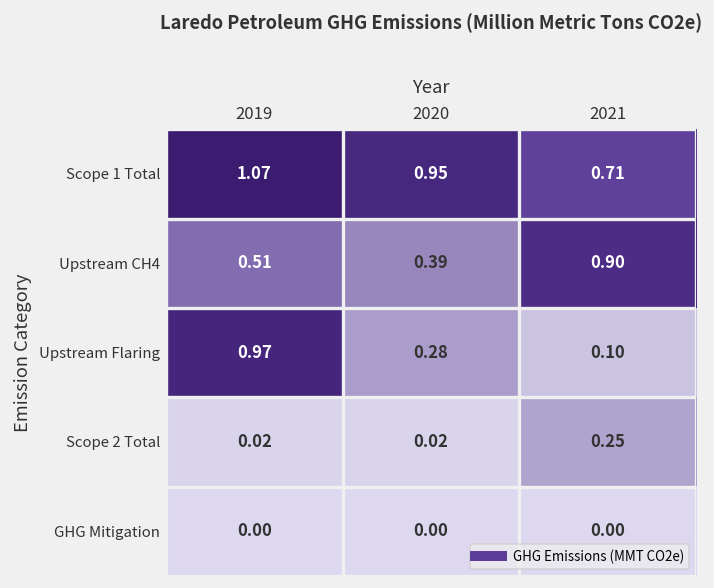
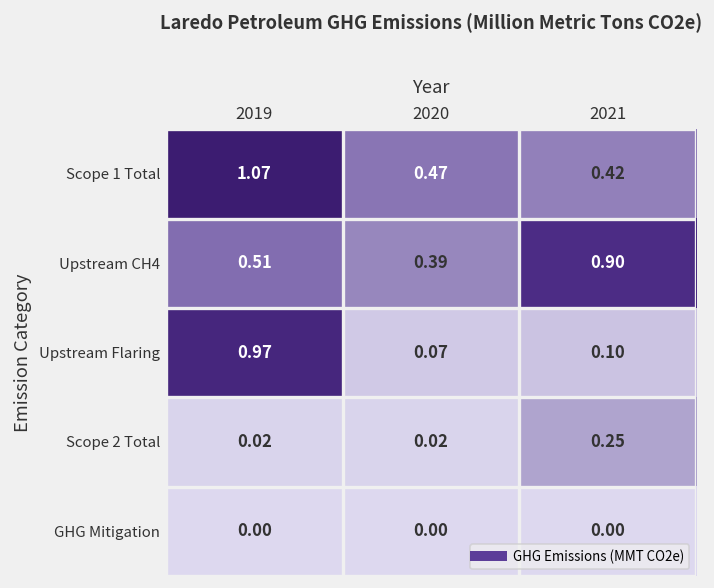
  {
    "Scope 1 Total": {
      "2019": 1.07,
-     "2020": 0.95,
-     "2021": 0.71
+     "2020": 0.47,
+     "2021": 0.42
    },
    "Upstream CH4": {
      "2019": 0.51,
      "2020": 0.39,
      "2021": 0.90
    },
    "Upstream Flaring": {
      "2019": 0.97,
-     "2020": 0.28,
+     "2020": 0.07,
      "2021": 0.10
    },
    "Scope 2 Total": {
      "2019": 0.02,
      "2020": 0.02,
      "2021": 0.25
    },
    "GHG Mitigation": {
      "2019": 0.00,
      "2020": 0.00,
      "2021": 0.00
    }
  }
